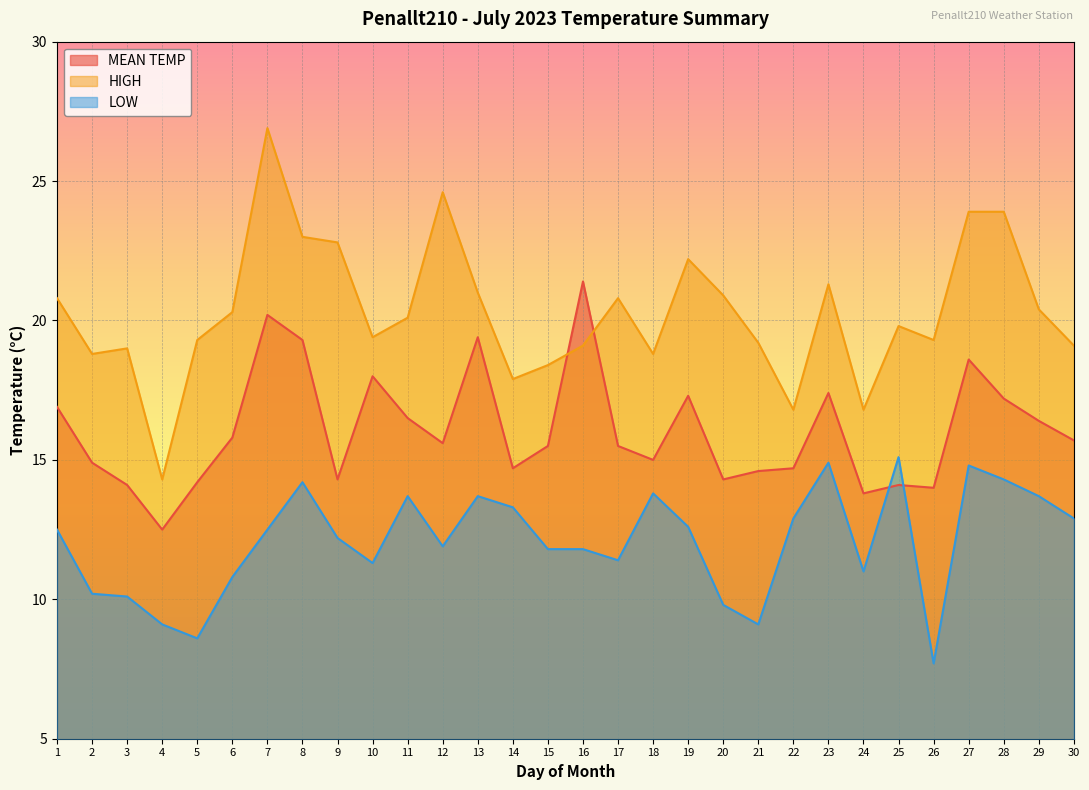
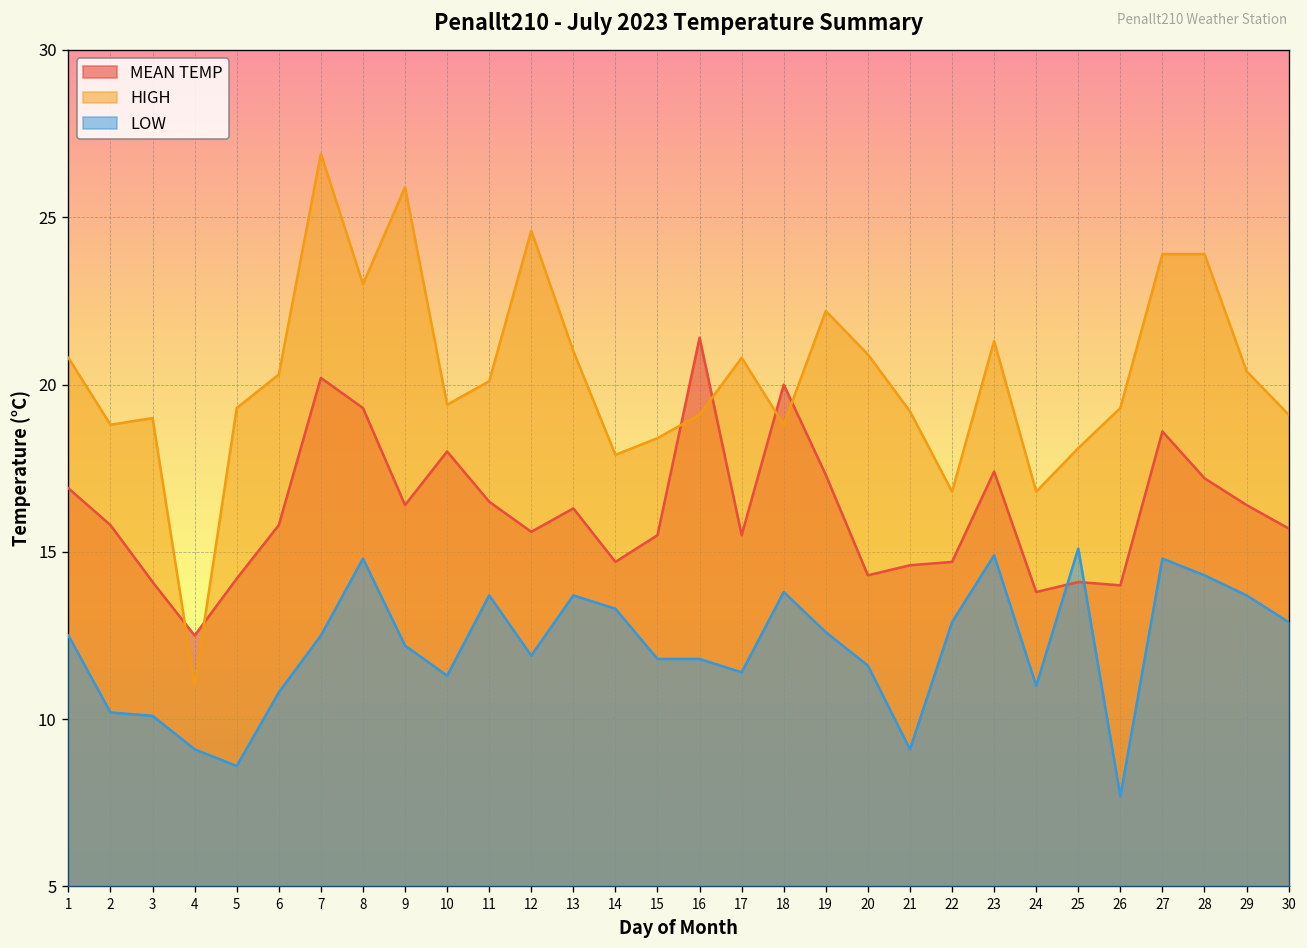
  {
    "MEAN TEMP": {
      "1": 16.9,
-     "2": 14.9,
+     "2": 15.8,
      "3": 14.1,
      "4": 12.5,
      "5": 14.2,
      "6": 15.8,
      "7": 20.2,
      "8": 19.3,
-     "9": 14.3,
+     "9": 16.4,
      "10": 18.0,
      "11": 16.5,
      "12": 15.6,
-     "13": 19.4,
+     "13": 16.3,
      "14": 14.7,
      "15": 15.5,
      "16": 21.4,
      "17": 15.5,
-     "18": 15,
+     "18": 20,
      "19": 17.3,
      "20": 14.3,
      "21": 14.6,
      "22": 14.7,
      "23": 17.4,
      "24": 13.8,
      "25": 14.1,
      "26": 14.0,
      "27": 18.6,
      "28": 17.2,
      "29": 16.4,
      "30": 15.7
    },
    "HIGH": {
      "1": 20.8,
      "2": 18.8,
      "3": 19.0,
-     "4": 14.3,
+     "4": 11.0,
      "5": 19.3,
      "6": 20.3,
      "7": 26.9,
      "8": 23.0,
-     "9": 22.8,
+     "9": 25.9,
      "10": 19.4,
      "11": 20.1,
      "12": 24.6,
      "13": 21.0,
      "14": 17.9,
      "15": 18.4,
      "16": 19.1,
      "17": 20.8,
      "18": 18.8,
      "19": 22.2,
      "20": 20.9,
      "21": 19.2,
      "22": 16.8,
      "23": 21.3,
      "24": 16.8,
-     "25": 19.8,
+     "25": 18.1,
      "26": 19.3,
      "27": 23.9,
      "28": 23.9,
      "29": 20.4,
      "30": 19.1
    },
    "LOW": {
      "1": 12.5,
      "2": 10.2,
      "3": 10.1,
      "4": 9.1,
      "5": 8.6,
      "6": 10.8,
      "7": 12.5,
-     "8": 14.2,
+     "8": 14.8,
      "9": 12.2,
      "10": 11.3,
      "11": 13.7,
      "12": 11.9,
      "13": 13.7,
      "14": 13.3,
      "15": 11.8,
      "16": 11.8,
      "17": 11.4,
      "18": 13.8,
      "19": 12.6,
-     "20": 9.8,
+     "20": 11.6,
      "21": 9.1,
      "22": 12.9,
      "23": 14.9,
      "24": 11.0,
      "25": 15.1,
      "26": 7.7,
      "27": 14.8,
      "28": 14.3,
      "29": 13.7,
      "30": 12.9
    }
  }
